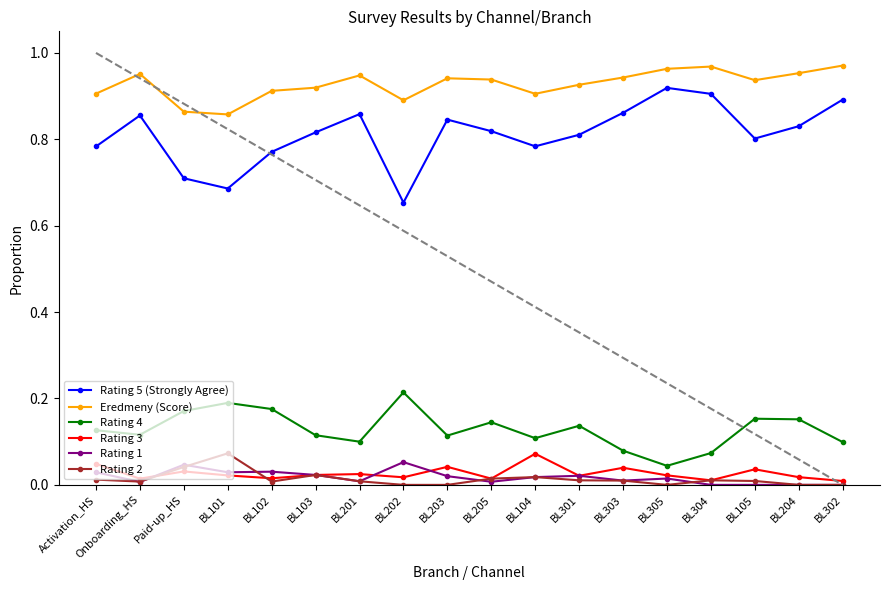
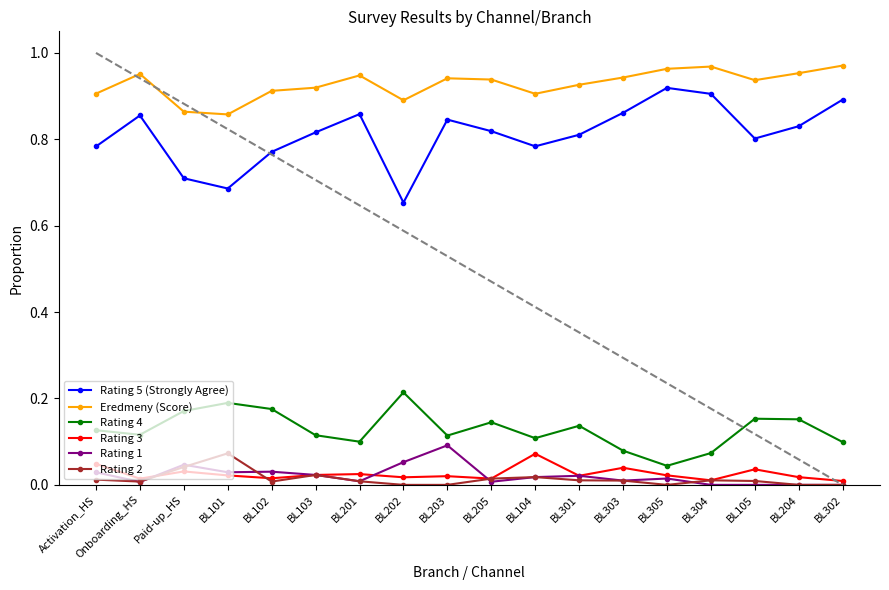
  {
    "Rating 5 (Strongly Agree)": {
      "Activation_HS": 0.78,
      "Onboarding_HS": 0.86,
      "Paid-up_HS": 0.71,
      "BL101": 0.69,
      "BL102": 0.77,
      "BL103": 0.82,
      "BL201": 0.86,
      "BL202": 0.65,
      "BL203": 0.85,
      "BL205": 0.82,
      "BL104": 0.78,
      "BL301": 0.81,
      "BL303": 0.86,
      "BL305": 0.92,
      "BL304": 0.91,
      "BL105": 0.80,
      "BL204": 0.83,
      "BL302": 0.89
    },
    "Eredmeny (Score)": {
      "Activation_HS": 0.91,
      "Onboarding_HS": 0.95,
      "Paid-up_HS": 0.86,
      "BL101": 0.86,
      "BL102": 0.91,
      "BL103": 0.92,
      "BL201": 0.95,
      "BL202": 0.89,
      "BL203": 0.94,
      "BL205": 0.94,
      "BL104": 0.91,
      "BL301": 0.93,
      "BL303": 0.94,
      "BL305": 0.96,
      "BL304": 0.97,
      "BL105": 0.94,
      "BL204": 0.95,
      "BL302": 0.97
    },
    "Rating 4": {
      "BL102": 0.18,
      "BL103": 0.11,
      "BL201": 0.10,
      "BL202": 0.21,
      "BL203": 0.11,
      "BL205": 0.14,
      "BL104": 0.11,
      "BL301": 0.14,
      "BL303": 0.08,
      "BL305": 0.04,
      "BL304": 0.07,
      "BL105": 0.15,
      "BL204": 0.15,
      "BL302": 0.10
    },
    "Rating 3": {
      "BL102": 0.02,
      "BL201": 0.03,
      "BL202": 0.02,
-     "BL203": 0.04,
+     "BL203": 0.02,
      "BL104": 0.07,
      "BL303": 0.04,
      "BL305": 0.02,
      "BL105": 0.04,
      "BL204": 0.02,
      "BL302": 0.01
    },
    "Rating 1": {
      "BL102": 0.03,
      "BL202": 0.05,
-     "BL203": 0.02,
+     "BL203": 0.09,
      "BL205": 0.01,
      "BL305": 0.01,
      "BL304": 0.00,
      "BL105": 0.00
    },
    "Rating 2": {
      "Activation_HS": 0.01,
      "BL102": 0.01,
      "BL202": 0.00,
      "BL203": 0.00,
      "BL301": 0.01,
      "BL305": 0.00,
      "BL105": 0.01
    }
  }
